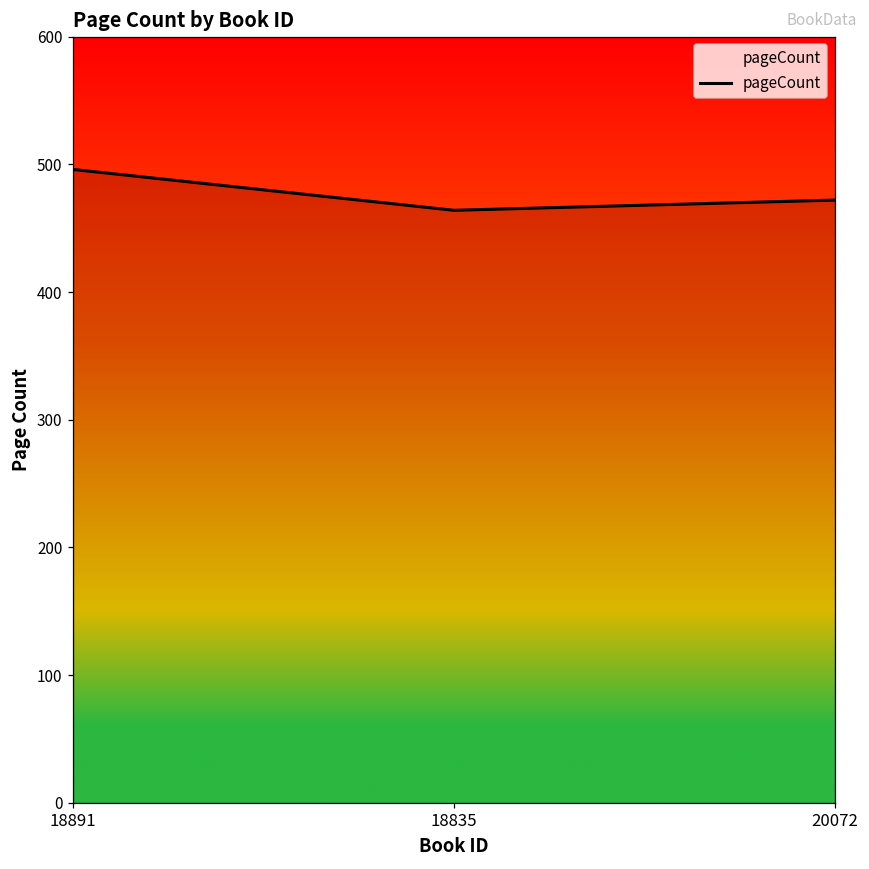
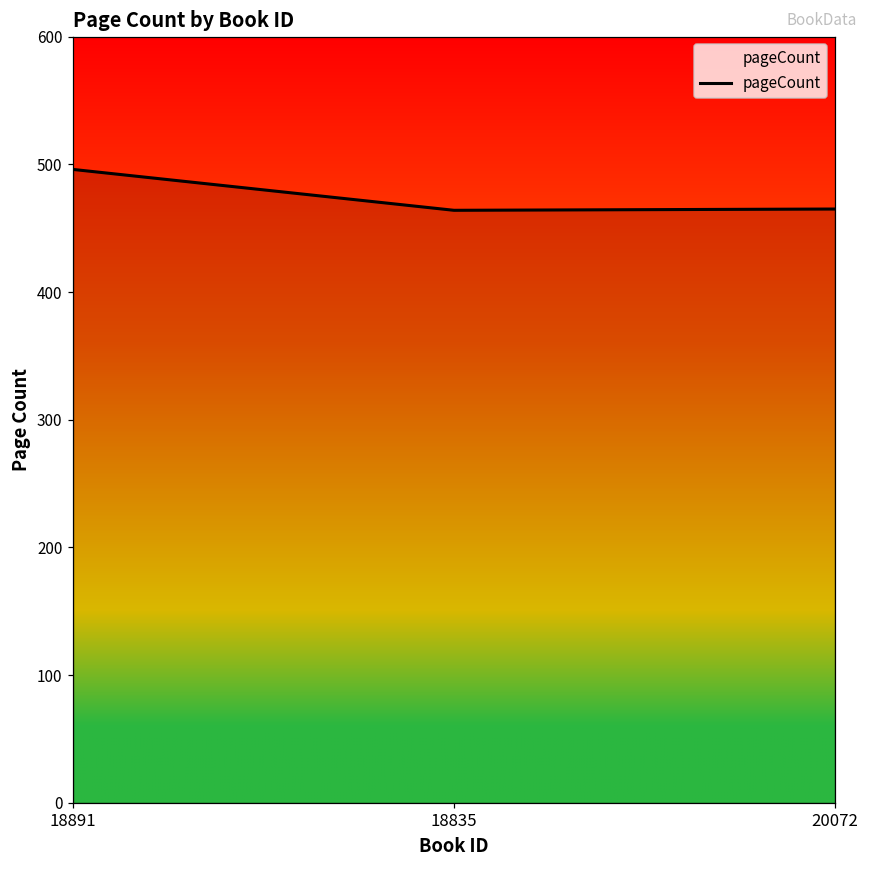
  {
    "18891": 496,
    "18835": 464,
-   "20072": 472
+   "20072": 465
  }
